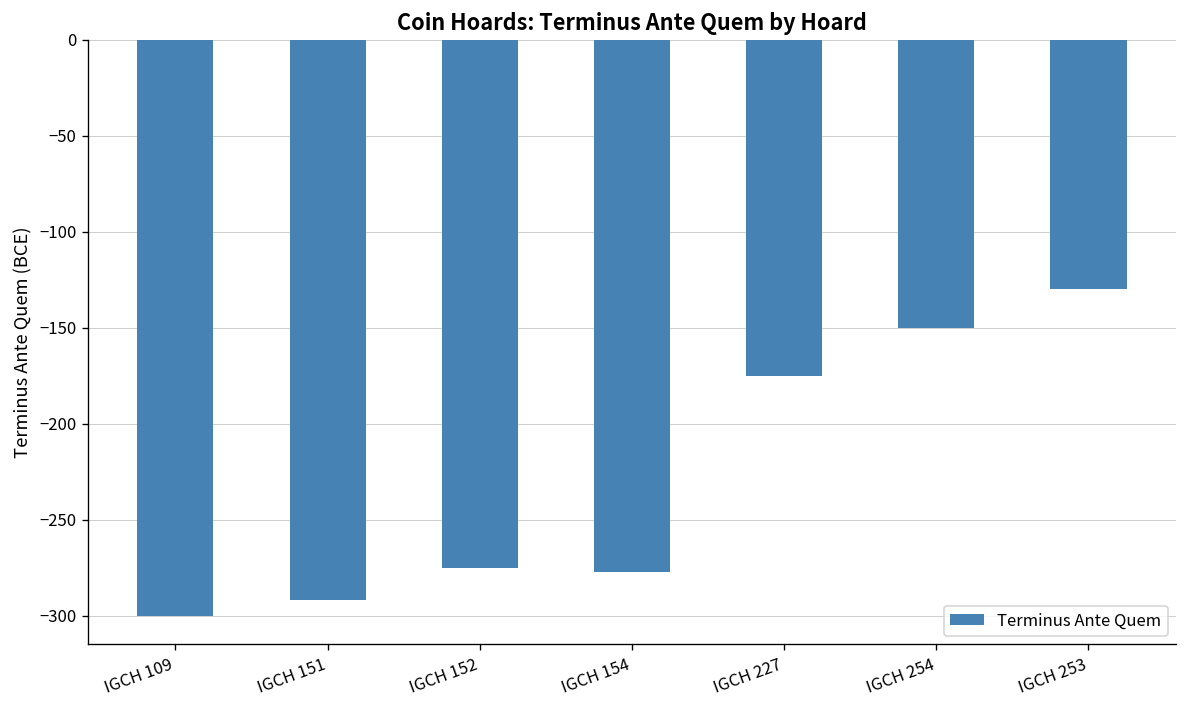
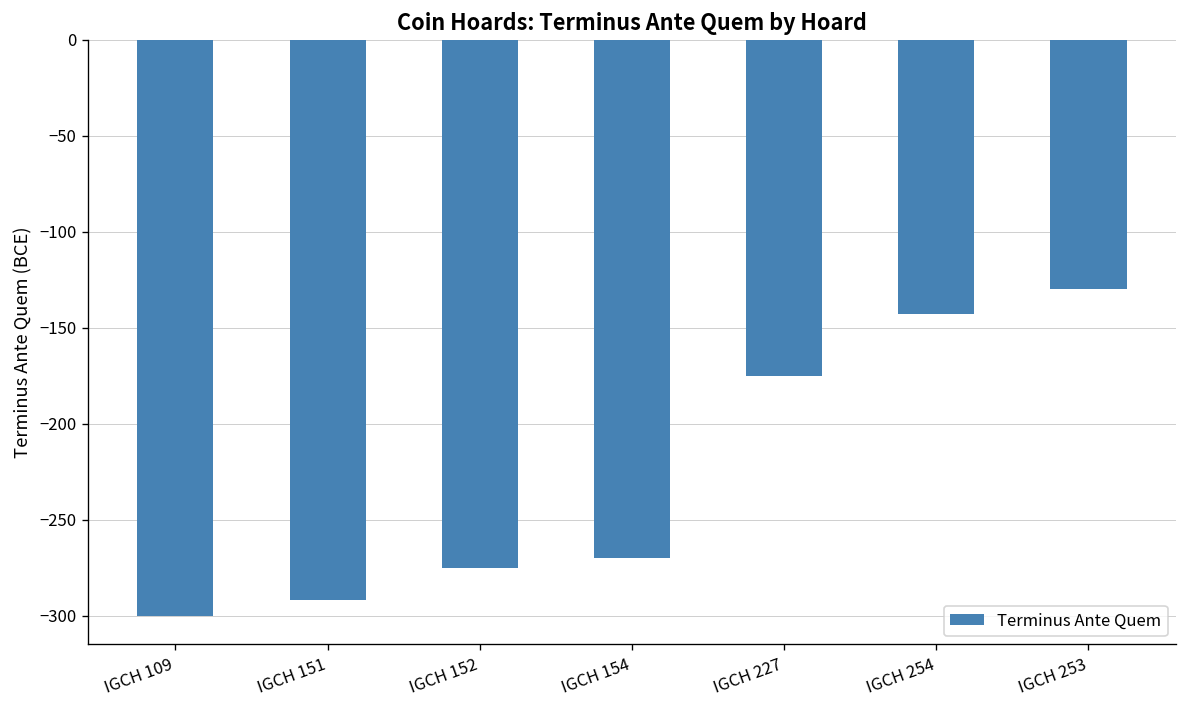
  {
    "IGCH 109": -300,
    "IGCH 151": -292,
    "IGCH 152": -275,
-   "IGCH 154": -277,
+   "IGCH 154": -270,
    "IGCH 227": -175,
-   "IGCH 254": -150,
+   "IGCH 254": -143,
    "IGCH 253": -130
  }
